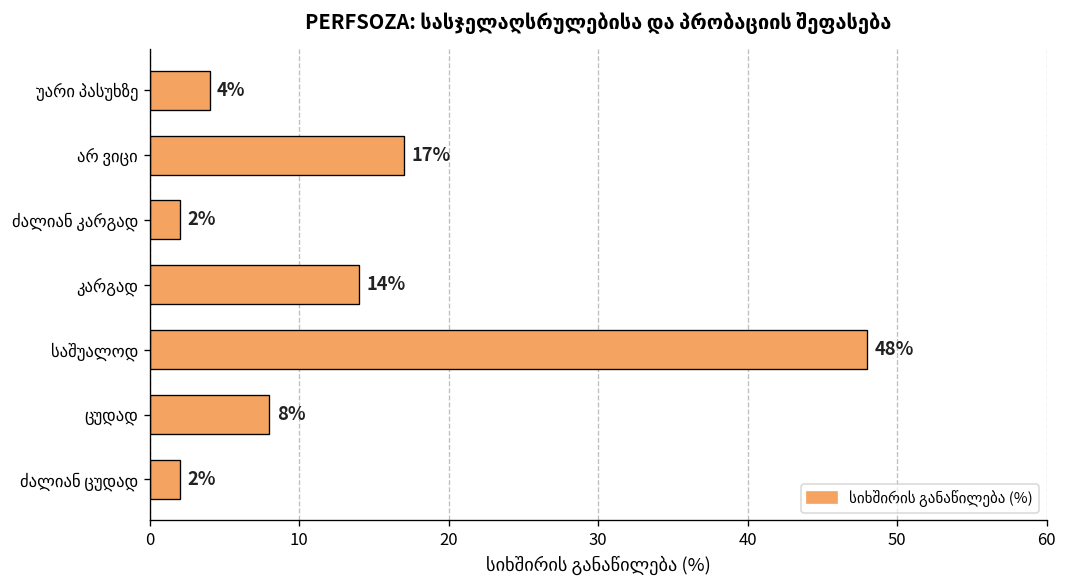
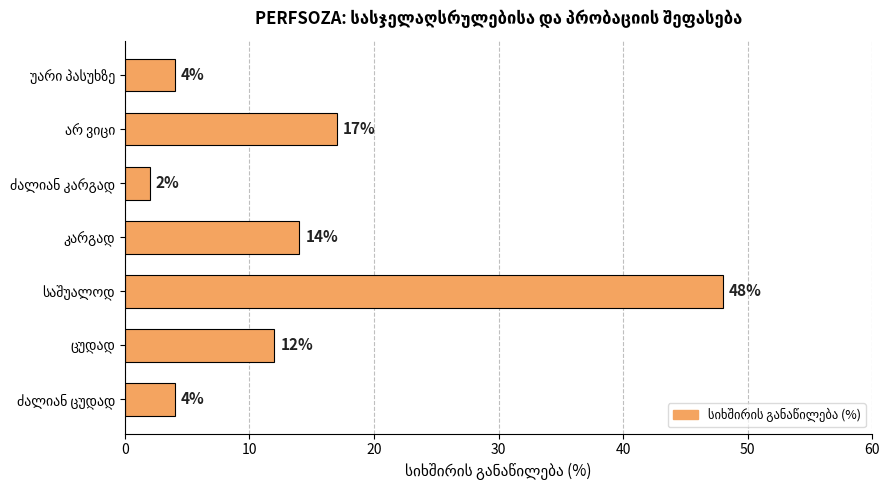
  {
    "უარი პასუხზე": "4%",
    "არ ვიცი": "17%",
    "ძალიან კარგად": "2%",
    "კარგად": "14%",
    "საშუალოდ": "48%",
-   "ცუდად": "8%",
-   "ძალიან ცუდად": "2%"
+   "ცუდად": "12%",
+   "ძალიან ცუდად": "4%"
  }
